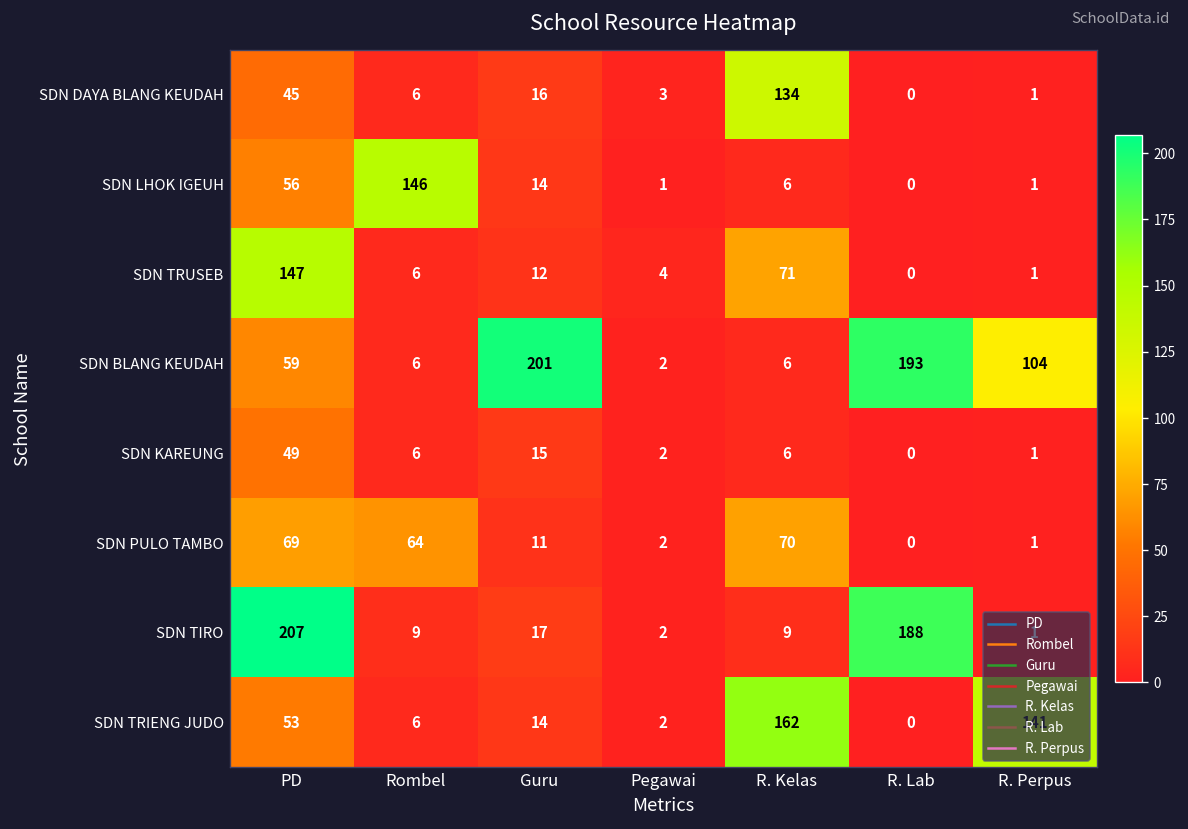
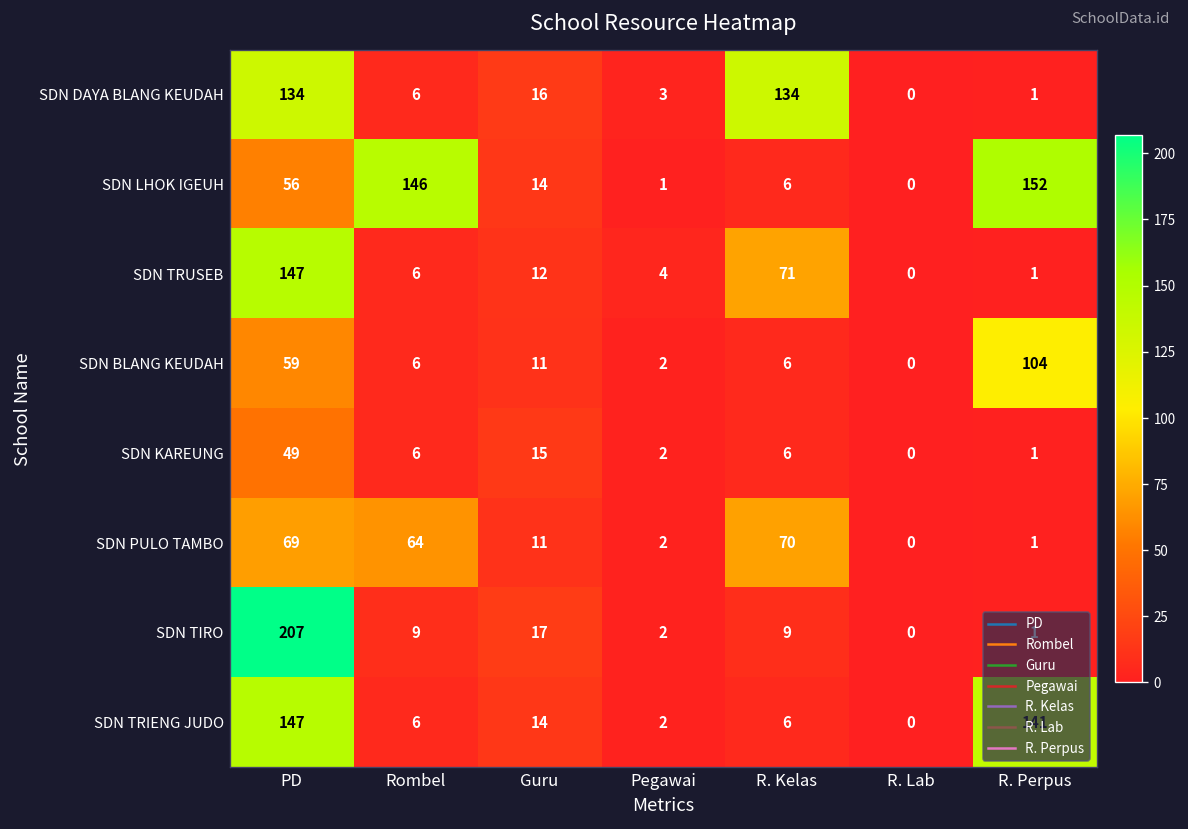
  {
    "SDN DAYA BLANG KEUDAH": {
-     "PD": 45,
+     "PD": 134,
      "Rombel": 6,
      "Guru": 16,
      "Pegawai": 3,
      "R. Kelas": 134,
      "R. Lab": 0,
      "R. Perpus": 1
    },
    "SDN LHOK IGEUH": {
      "PD": 56,
      "Rombel": 146,
      "Guru": 14,
      "Pegawai": 1,
      "R. Kelas": 6,
      "R. Lab": 0,
-     "R. Perpus": 1
+     "R. Perpus": 152
    },
    "SDN TRUSEB": {
      "PD": 147,
      "Rombel": 6,
      "Guru": 12,
      "Pegawai": 4,
      "R. Kelas": 71,
      "R. Lab": 0,
      "R. Perpus": 1
    },
    "SDN BLANG KEUDAH": {
      "PD": 59,
      "Rombel": 6,
-     "Guru": 201,
+     "Guru": 11,
      "Pegawai": 2,
      "R. Kelas": 6,
-     "R. Lab": 193,
+     "R. Lab": 0,
      "R. Perpus": 104
    },
    "SDN KAREUNG": {
      "PD": 49,
      "Rombel": 6,
      "Guru": 15,
      "Pegawai": 2,
      "R. Kelas": 6,
      "R. Lab": 0,
      "R. Perpus": 1
    },
    "SDN PULO TAMBO": {
      "PD": 69,
      "Rombel": 64,
      "Guru": 11,
      "Pegawai": 2,
      "R. Kelas": 70,
      "R. Lab": 0,
      "R. Perpus": 1
    },
    "SDN TIRO": {
      "PD": 207,
      "Rombel": 9,
      "Guru": 17,
      "Pegawai": 2,
      "R. Kelas": 9,
-     "R. Lab": 188
+     "R. Lab": 0
    },
    "SDN TRIENG JUDO": {
-     "PD": 53,
+     "PD": 147,
      "Rombel": 6,
      "Guru": 14,
      "Pegawai": 2,
-     "R. Kelas": 162,
+     "R. Kelas": 6,
      "R. Lab": 0
    }
  }
